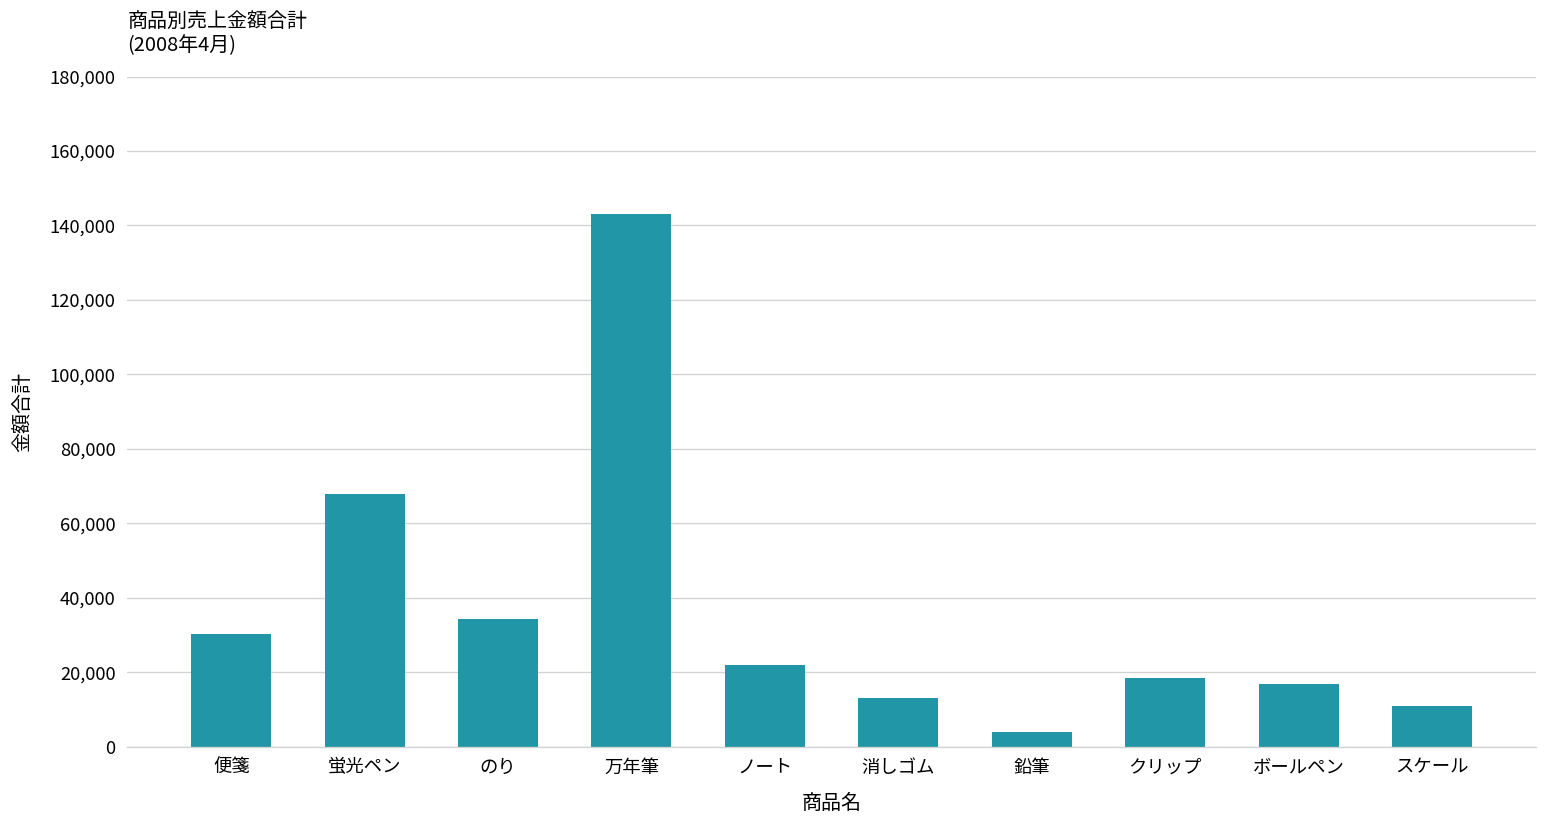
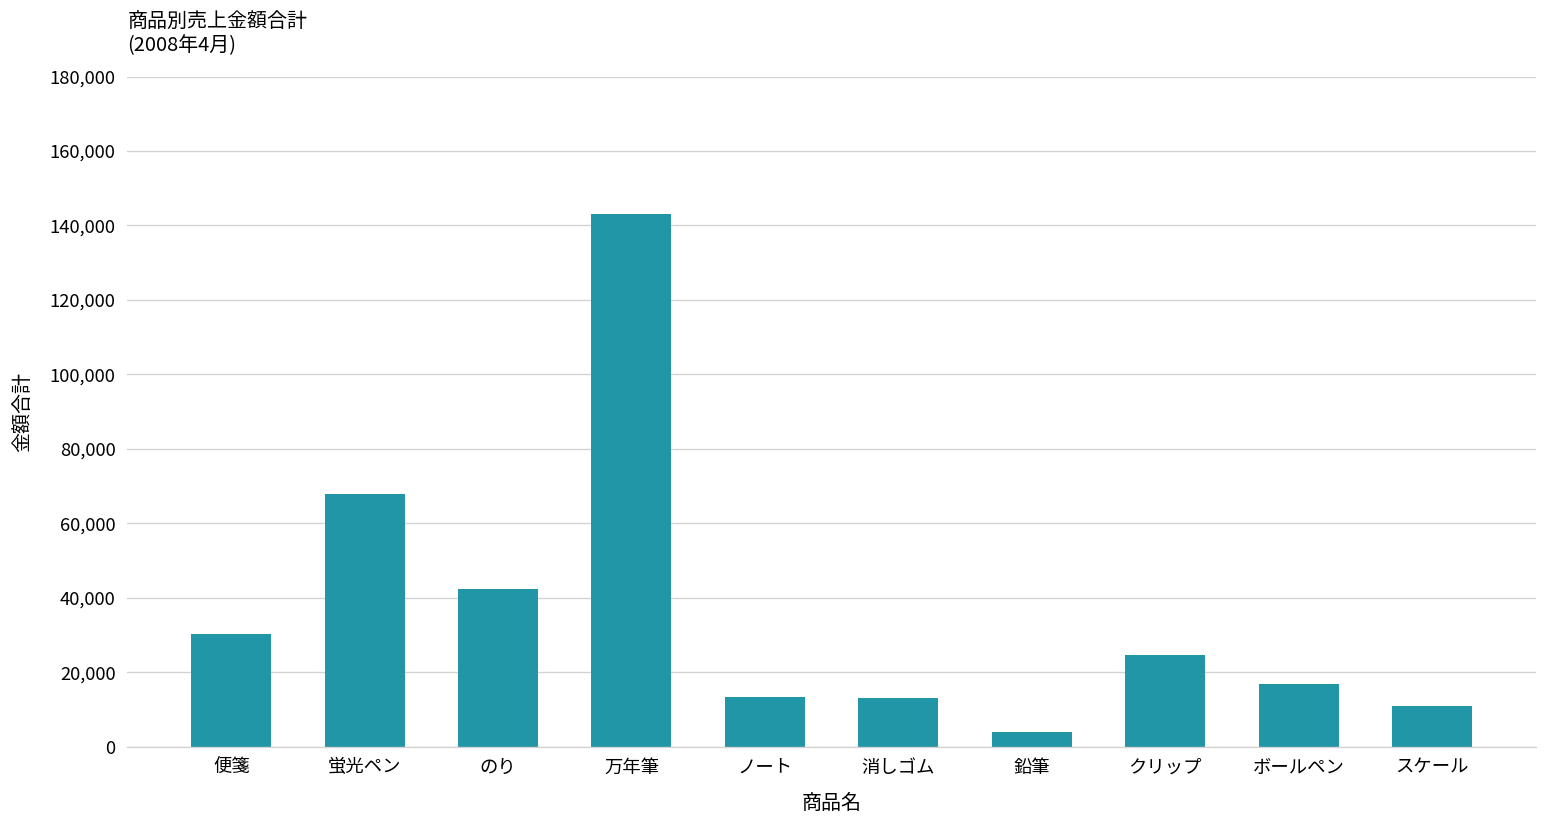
  {
    "便箋": "30,000",
    "蛍光ペン": "68,000",
-   "のり": "34,000",
+   "のり": "42,000",
    "万年筆": "143,000",
-   "ノート": "22,000",
+   "ノート": "13,000",
    "消しゴム": "13,000",
    "鉛筆": "4,000",
-   "クリップ": "19,000",
+   "クリップ": "25,000",
    "ボールペン": "17,000",
    "スケール": "11,000"
  }
